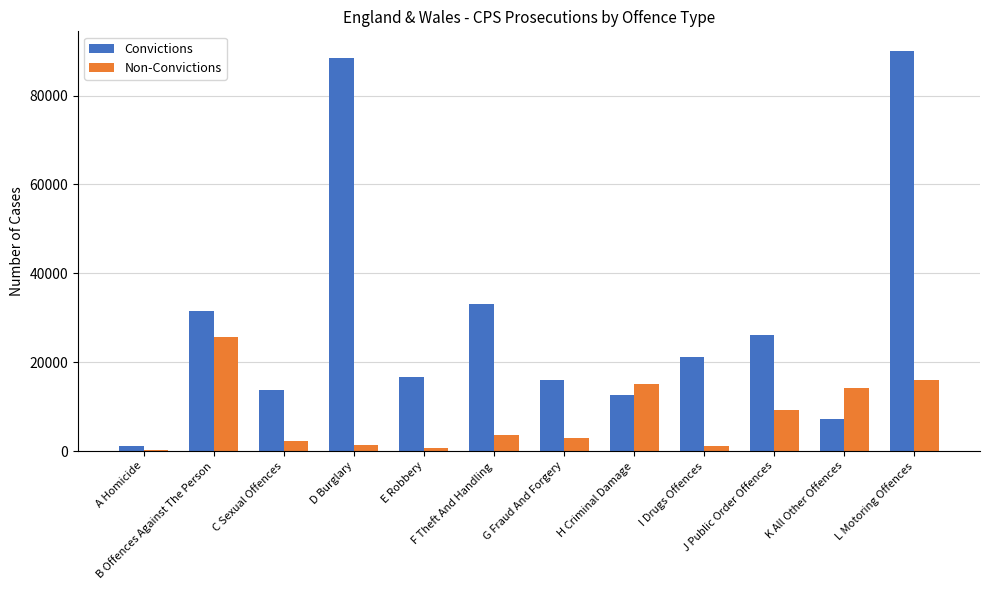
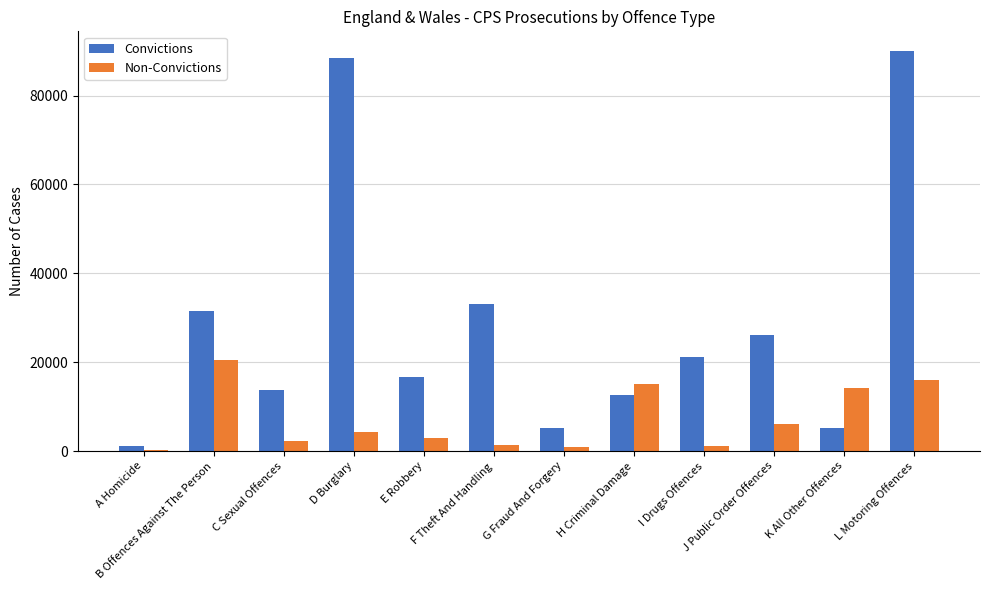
  {
    "Convictions": {
      "A Homicide": 1000,
      "B Offences Against The Person": 32000,
      "C Sexual Offences": 14000,
      "D Burglary": 88000,
      "E Robbery": 17000,
      "F Theft And Handling": 33000,
-     "G Fraud And Forgery": 16000,
+     "G Fraud And Forgery": 5000,
      "H Criminal Damage": 13000,
      "I Drugs Offences": 21000,
      "J Public Order Offences": 26000,
-     "K All Other Offences": 7000,
+     "K All Other Offences": 5000,
      "L Motoring Offences": 90000
    },
    "Non-Convictions": {
-     "B Offences Against The Person": 26000,
+     "B Offences Against The Person": 20000,
      "C Sexual Offences": 2000,
-     "D Burglary": 1000,
-     "E Robbery": 1000,
-     "F Theft And Handling": 4000,
-     "G Fraud And Forgery": 3000,
+     "D Burglary": 4000,
+     "E Robbery": 3000,
+     "F Theft And Handling": 1000,
+     "G Fraud And Forgery": 1000,
      "H Criminal Damage": 15000,
      "I Drugs Offences": 1000,
-     "J Public Order Offences": 9000,
+     "J Public Order Offences": 6000,
      "K All Other Offences": 14000,
      "L Motoring Offences": 16000
    }
  }
